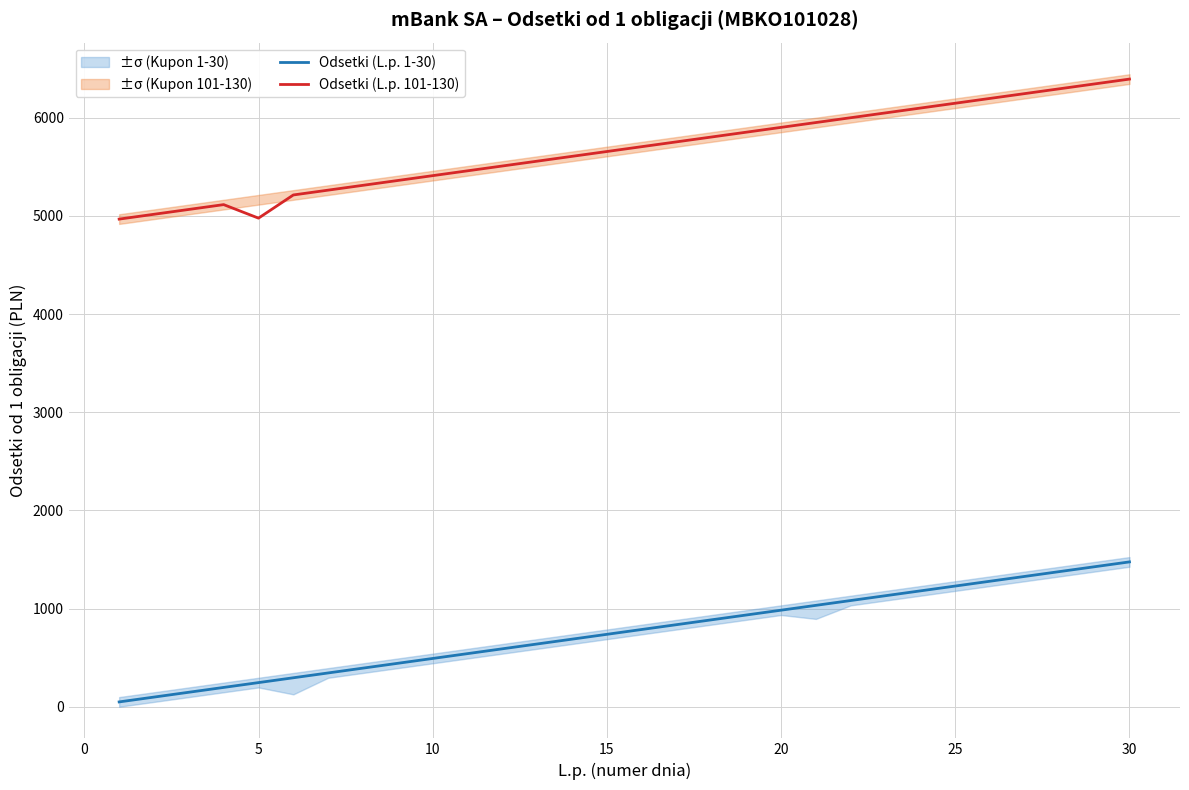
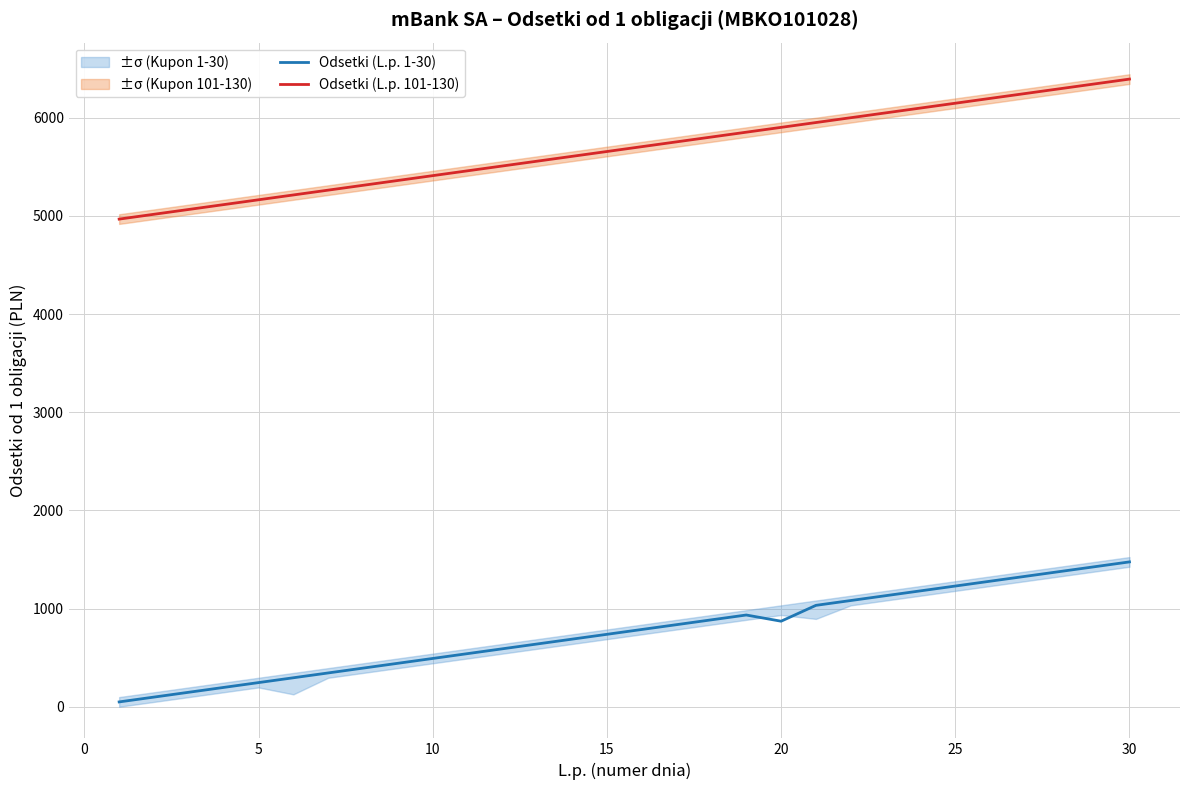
  {
    "Odsetki (L.p. 1-30)": {
      "5": 200,
      "10": 500,
      "15": 700,
-     "20": 1000,
+     "20": 900,
      "25": 1200,
      "30": 1500
    },
    "Odsetki (L.p. 101-130)": {
-     "5": 5000,
+     "5": 5200,
      "10": 5400,
      "15": 5700,
      "20": 5900,
      "25": 6100,
      "30": 6400
    }
  }
